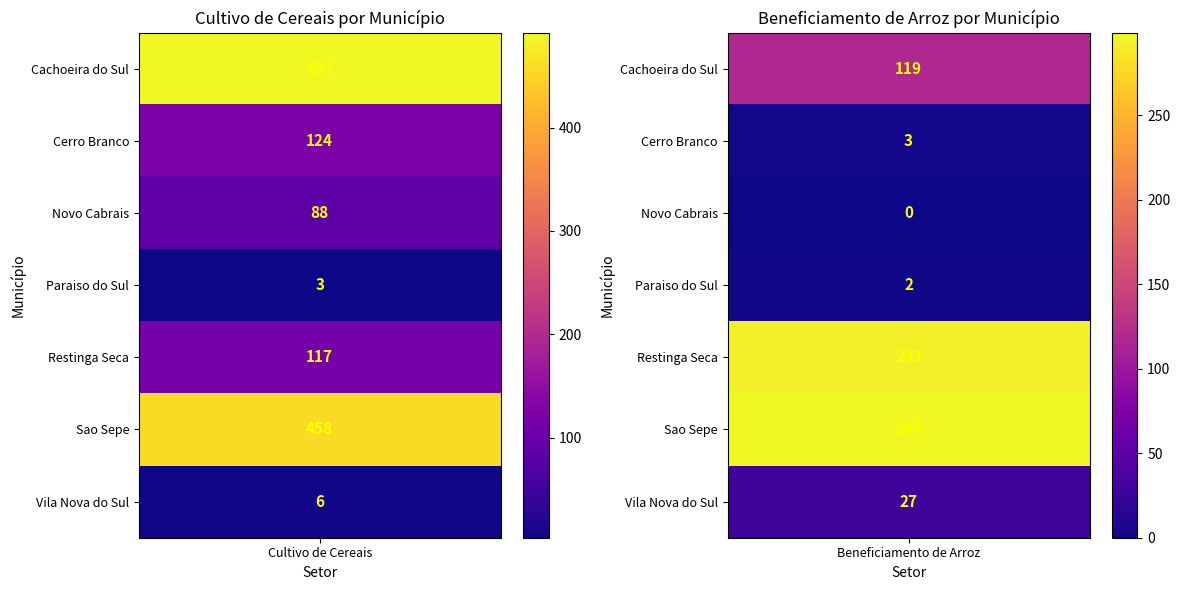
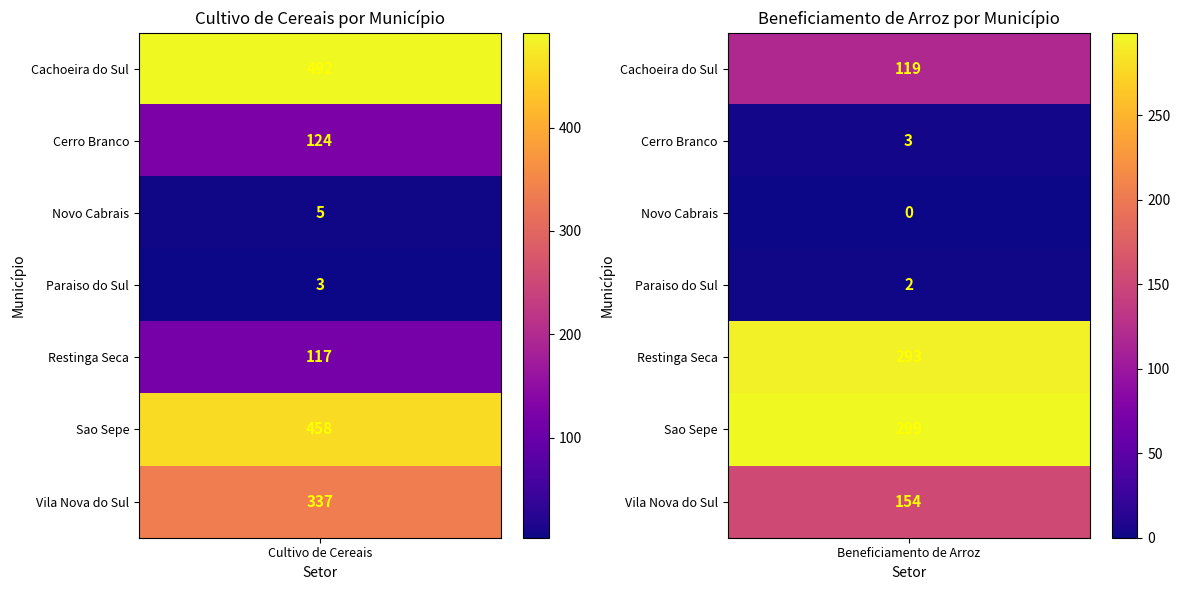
  {
    "Cultivo de Cereais por Município": {
      "Cerro Branco": {
        "Cultivo de Cereais": 124
      },
      "Novo Cabrais": {
-       "Cultivo de Cereais": 88
+       "Cultivo de Cereais": 5
      },
      "Paraiso do Sul": {
        "Cultivo de Cereais": 3
      },
      "Restinga Seca": {
        "Cultivo de Cereais": 117
      },
      "Vila Nova do Sul": {
-       "Cultivo de Cereais": 6
+       "Cultivo de Cereais": 337
      }
    },
    "Beneficiamento de Arroz por Município": {
      "Cachoeira do Sul": {
        "Beneficiamento de Arroz": 119
      },
      "Cerro Branco": {
        "Beneficiamento de Arroz": 3
      },
      "Novo Cabrais": {
        "Beneficiamento de Arroz": 0
      },
      "Paraiso do Sul": {
        "Beneficiamento de Arroz": 2
      },
      "Vila Nova do Sul": {
-       "Beneficiamento de Arroz": 27
+       "Beneficiamento de Arroz": 154
      }
    }
  }
